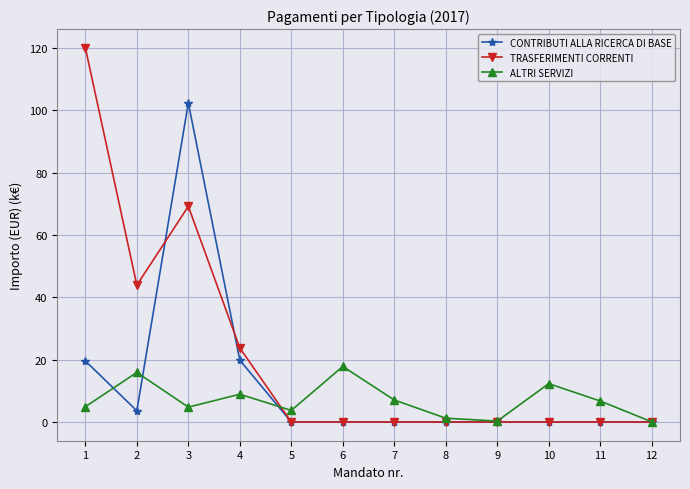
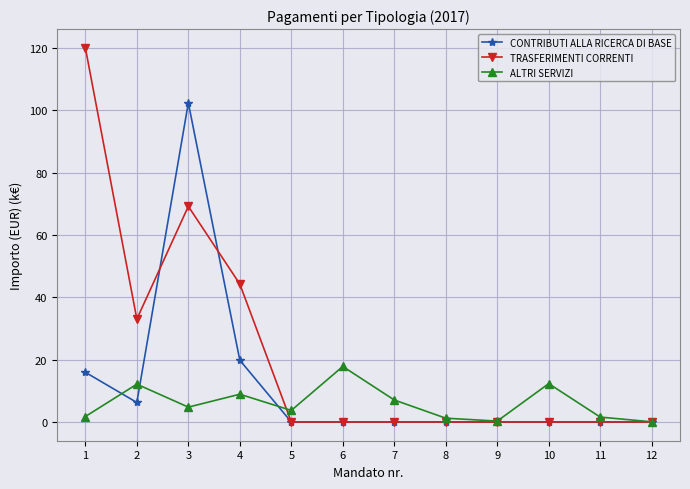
  {
    "CONTRIBUTI ALLA RICERCA DI BASE": {
-     "1": 20,
-     "2": 4,
+     "1": 16,
+     "2": 6,
      "3": 102,
      "4": 20
    },
    "TRASFERIMENTI CORRENTI": {
      "1": 120,
-     "2": 44,
+     "2": 33,
      "3": 69,
-     "4": 24
+     "4": 44
    },
    "ALTRI SERVIZI": {
-     "1": 5,
-     "2": 16,
+     "1": 2,
+     "2": 12,
      "3": 5,
      "4": 9,
      "5": 4,
      "6": 18,
      "7": 7,
      "8": 1,
      "10": 12,
-     "11": 7
+     "11": 2
    }
  }
